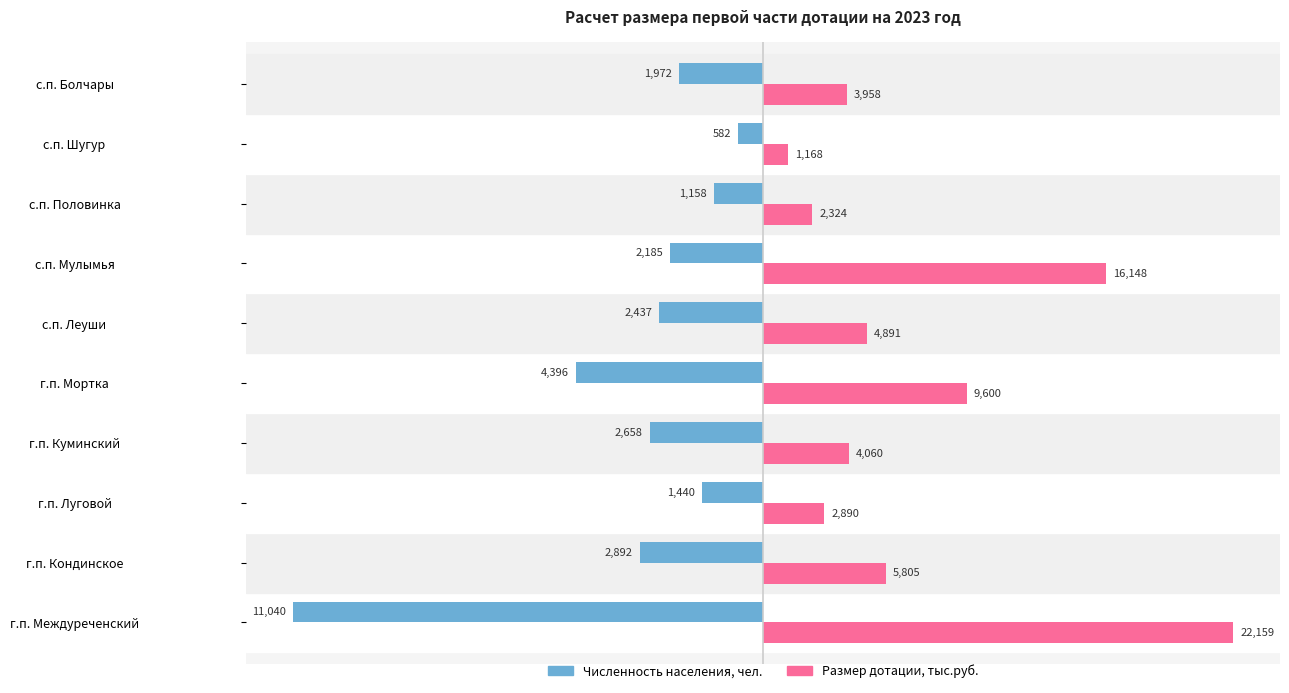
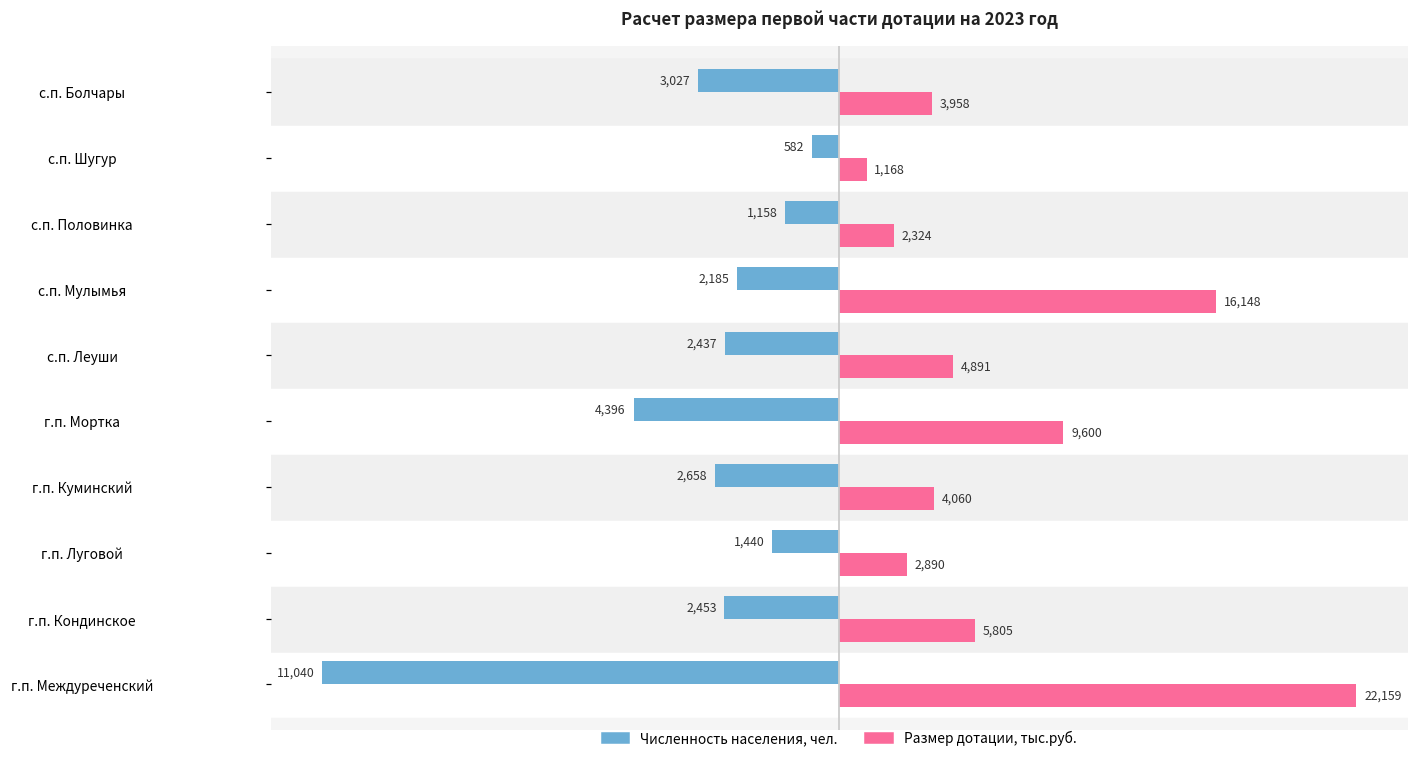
  {
    "Численность населения, чел.": {
-     "с.п. Болчары": "1,972",
-     "г.п. Кондинское": "2,892"
+     "с.п. Болчары": "3,027",
+     "г.п. Кондинское": "2,453"
    }
  }
